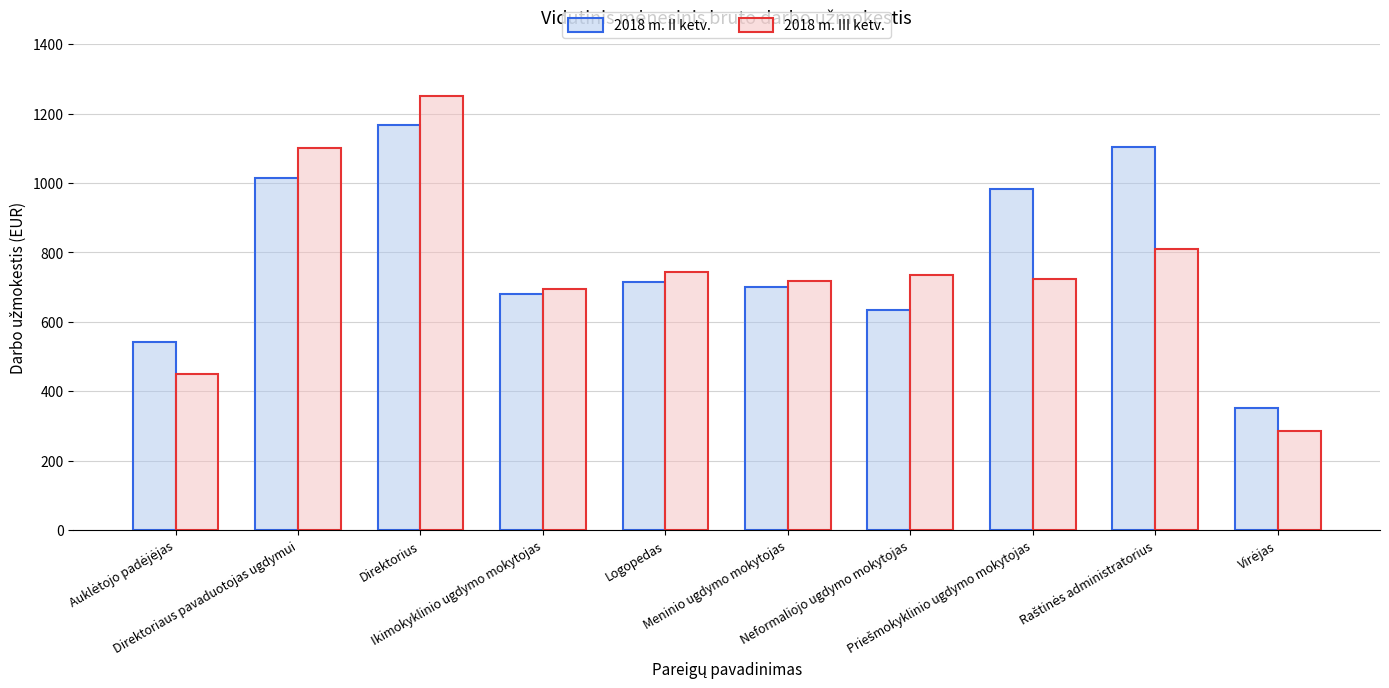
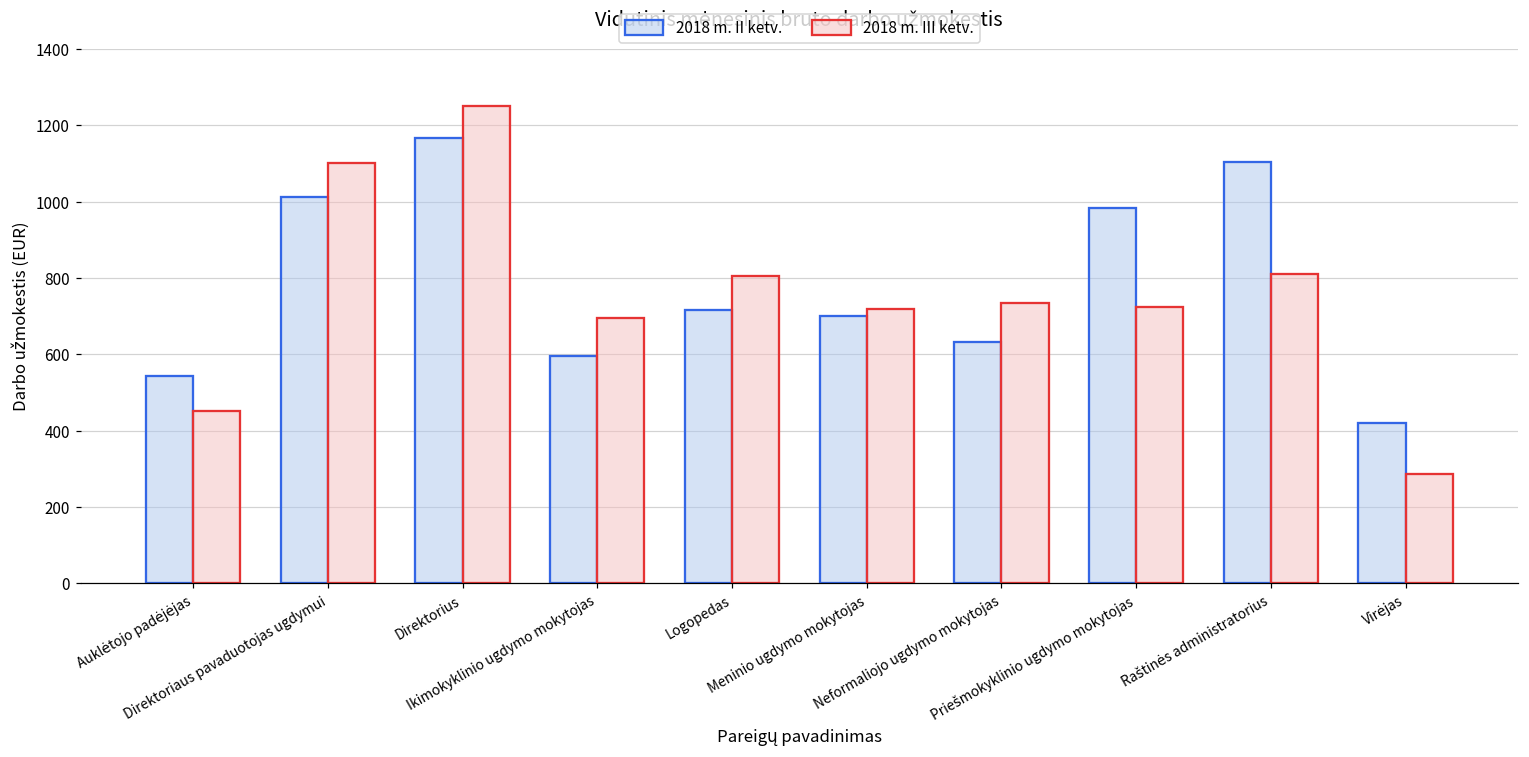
  {
    "2018 m. II ketv.": {
      "Auklėtojo padėjėjas": 540,
      "Direktoriaus pavaduotojas ugdymui": 1010,
      "Direktorius": 1170,
-     "Ikimokyklinio ugdymo mokytojas": 680,
+     "Ikimokyklinio ugdymo mokytojas": 600,
      "Logopedas": 720,
      "Meninio ugdymo mokytojas": 700,
      "Neformaliojo ugdymo mokytojas": 630,
      "Priešmokyklinio ugdymo mokytojas": 980,
      "Raštinės administratorius": 1100,
-     "Virėjas": 350
+     "Virėjas": 420
    },
    "2018 m. III ketv.": {
      "Auklėtojo padėjėjas": 450,
      "Direktoriaus pavaduotojas ugdymui": 1100,
      "Direktorius": 1250,
      "Ikimokyklinio ugdymo mokytojas": 690,
-     "Logopedas": 740,
+     "Logopedas": 810,
      "Meninio ugdymo mokytojas": 720,
      "Neformaliojo ugdymo mokytojas": 730,
      "Priešmokyklinio ugdymo mokytojas": 720,
      "Raštinės administratorius": 810,
      "Virėjas": 290
    }
  }
